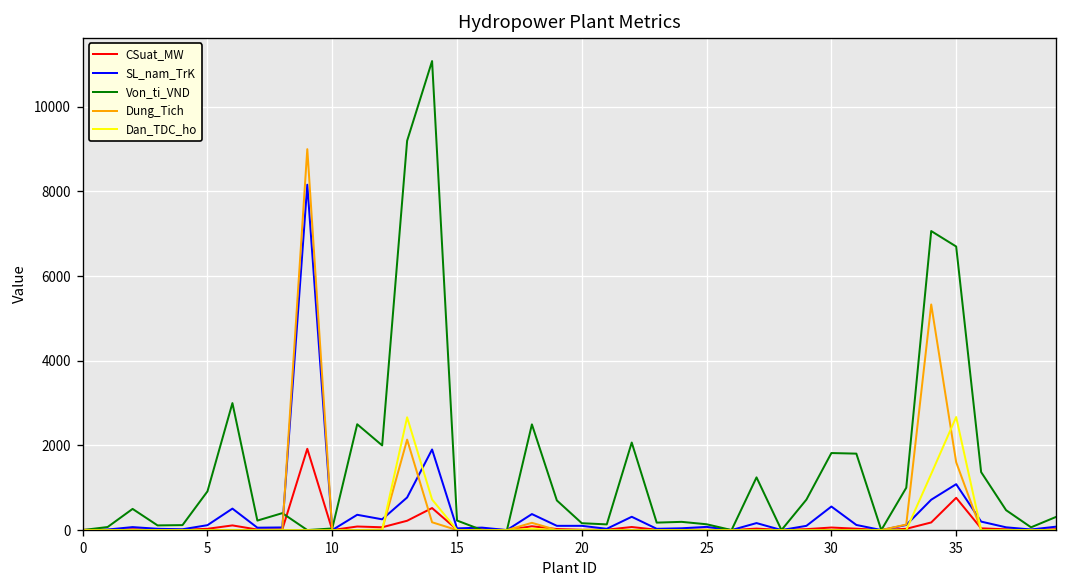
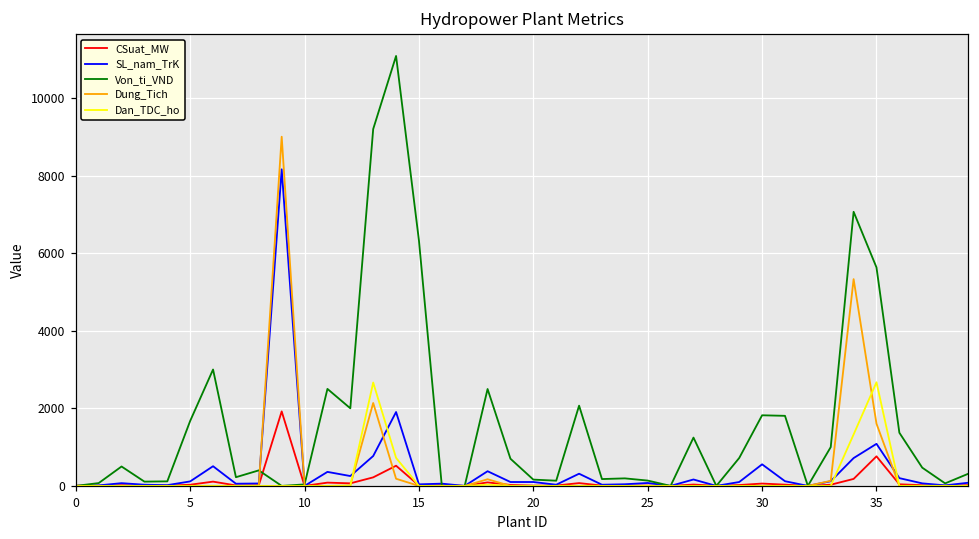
  {
    "CSuat_MW": {
      "35": 800
    },
    "SL_nam_TrK": {
      "5": 100,
      "30": 600,
      "35": 1100
    },
    "Von_ti_VND": {
-     "5": 900,
-     "15": 200,
+     "5": 1700,
+     "15": 6300,
      "30": 1800,
-     "35": 6700
+     "35": 5600
    },
    "Dung_Tich": {
      "35": 1600
    },
    "Dan_TDC_ho": {
      "35": 2700
    }
  }
